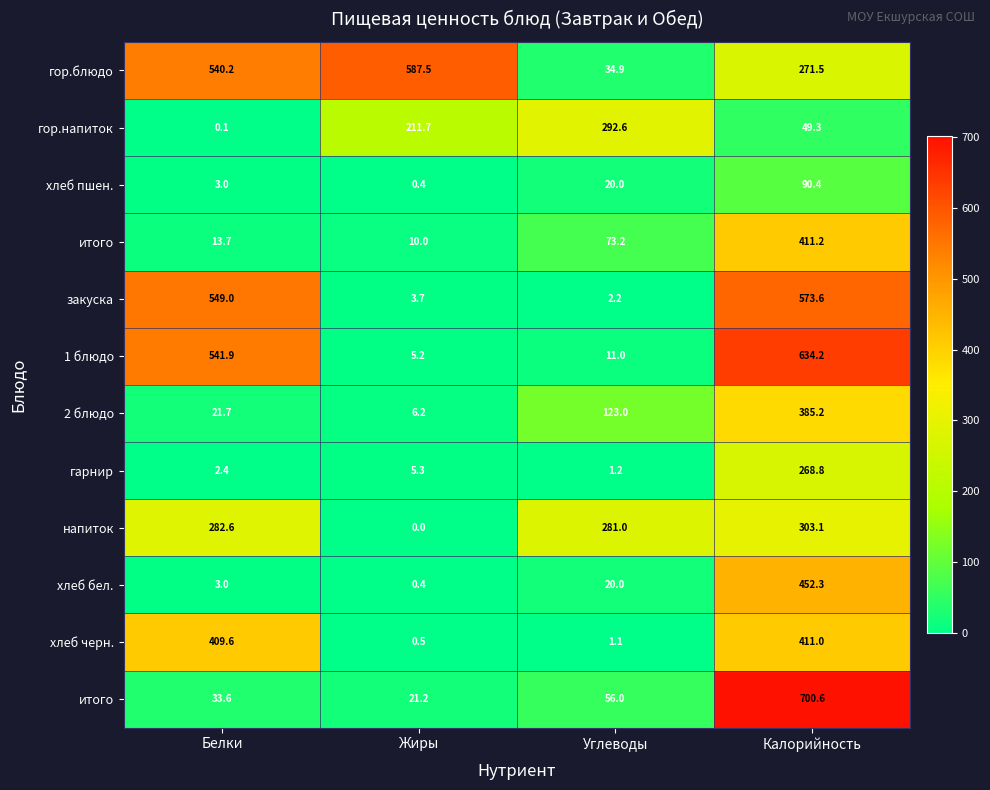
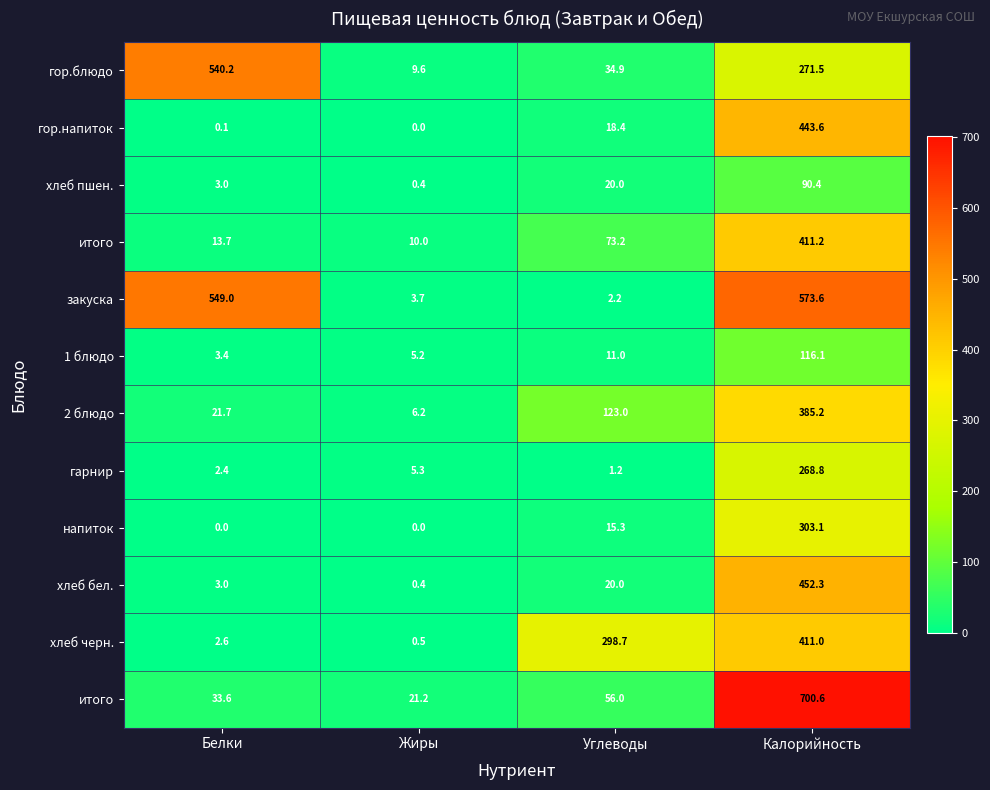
  {
    "гор.блюдо": {
      "Белки": 540.2,
-     "Жиры": 587.5,
+     "Жиры": 9.6,
      "Углеводы": 34.9,
      "Калорийность": 271.5
    },
    "гор.напиток": {
      "Белки": 0.1,
-     "Жиры": 211.7,
-     "Углеводы": 292.6,
-     "Калорийность": 49.3
+     "Жиры": 0.0,
+     "Углеводы": 18.4,
+     "Калорийность": 443.6
    },
    "хлеб пшен.": {
      "Белки": 3.0,
      "Жиры": 0.4,
      "Углеводы": 20.0,
      "Калорийность": 90.4
    },
    "закуска": {
      "Белки": 549.0,
      "Жиры": 3.7,
      "Углеводы": 2.2,
      "Калорийность": 573.6
    },
    "1 блюдо": {
-     "Белки": 541.9,
+     "Белки": 3.4,
      "Жиры": 5.2,
      "Углеводы": 11.0,
-     "Калорийность": 634.2
+     "Калорийность": 116.1
    },
    "2 блюдо": {
      "Белки": 21.7,
      "Жиры": 6.2,
      "Углеводы": 123.0,
      "Калорийность": 385.2
    },
    "гарнир": {
      "Белки": 2.4,
      "Жиры": 5.3,
      "Углеводы": 1.2,
      "Калорийность": 268.8
    },
    "напиток": {
-     "Белки": 282.6,
+     "Белки": 0.0,
      "Жиры": 0.0,
-     "Углеводы": 281.0,
+     "Углеводы": 15.3,
      "Калорийность": 303.1
    },
    "хлеб бел.": {
      "Белки": 3.0,
      "Жиры": 0.4,
      "Углеводы": 20.0,
      "Калорийность": 452.3
    },
    "хлеб черн.": {
-     "Белки": 409.6,
+     "Белки": 2.6,
      "Жиры": 0.5,
-     "Углеводы": 1.1,
+     "Углеводы": 298.7,
      "Калорийность": 411.0
    }
  }
